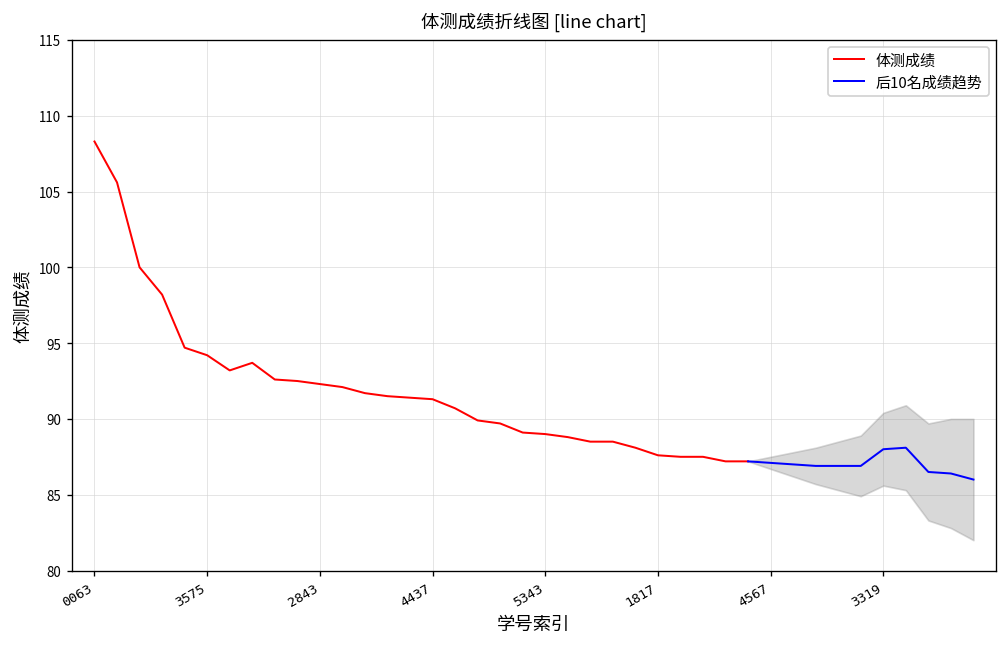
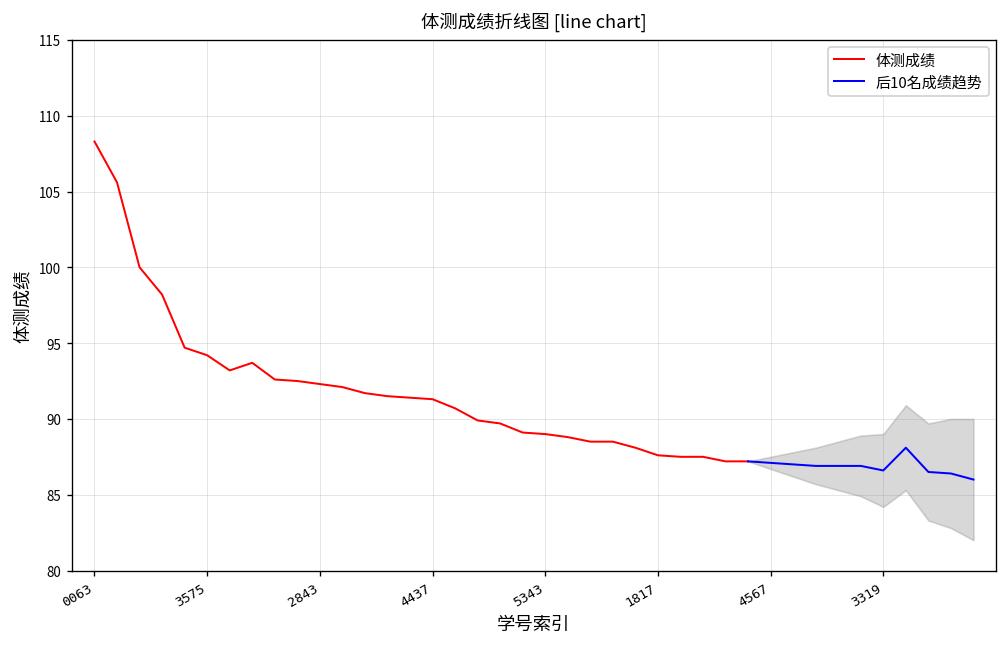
  {
    "体测成绩": {
      "0063": 108.3,
      "3575": 94.2,
      "2843": 92.3,
      "4437": 91.3,
      "5343": 89.0,
      "1817": 87.6
    },
    "后10名成绩趋势": {
      "4567": 87.1,
-     "3319": 88.0
+     "3319": 86.6
    }
  }
